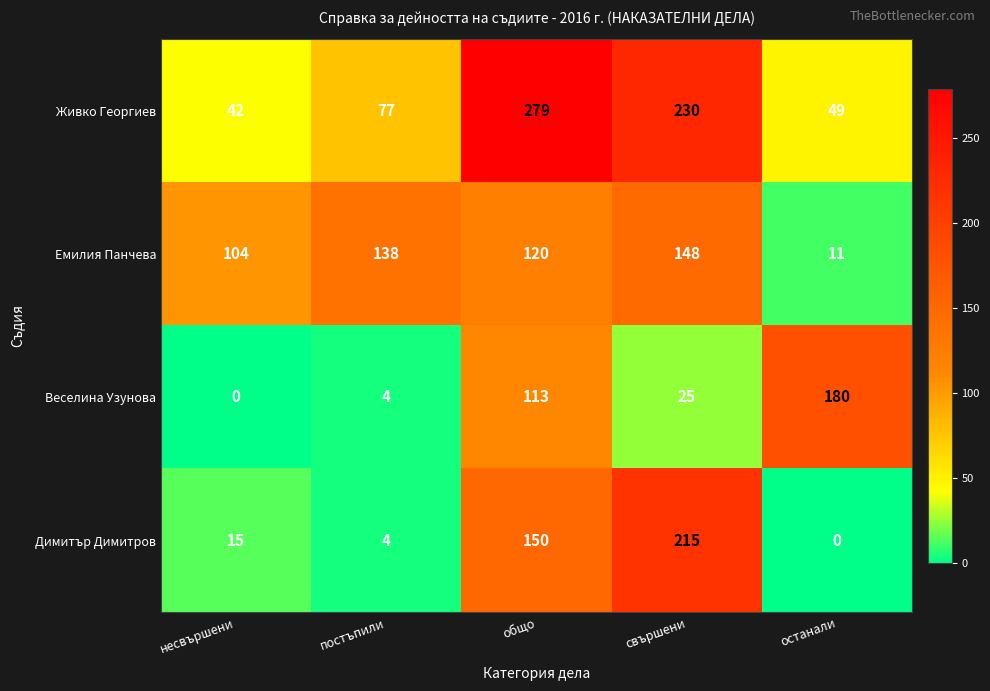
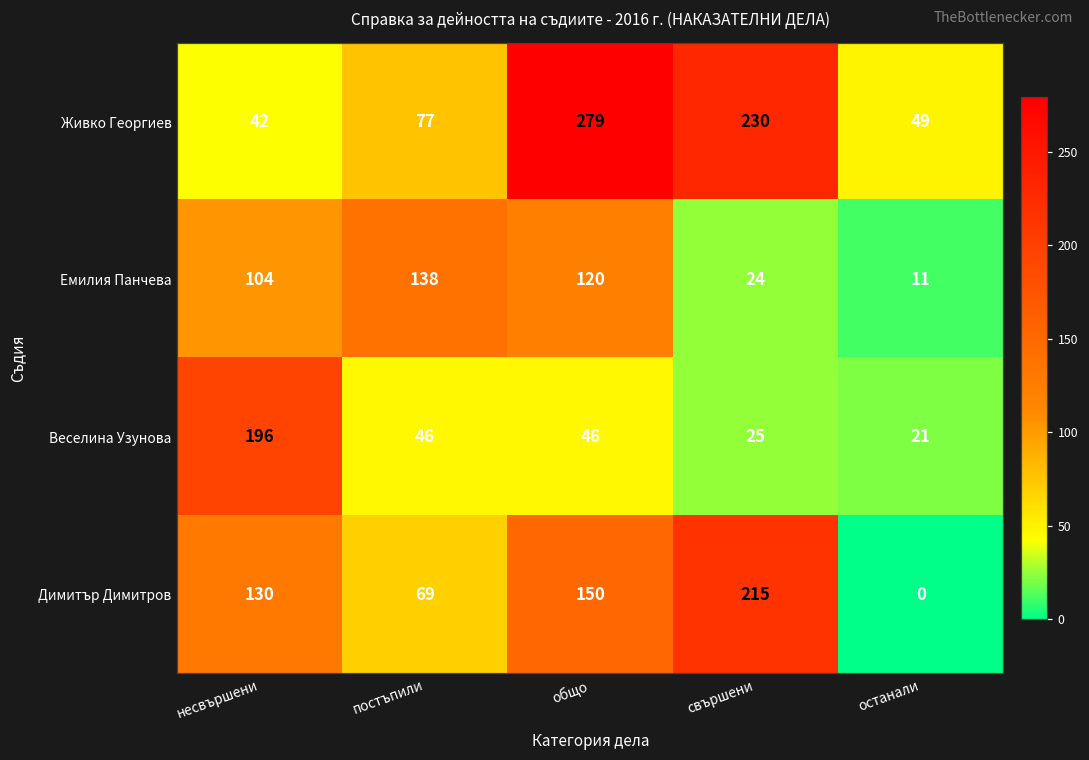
  {
    "Живко Георгиев": {
      "несвършени": 42,
      "постъпили": 77,
      "общо": 279,
      "свършени": 230,
      "останали": 49
    },
    "Емилия Панчева": {
      "несвършени": 104,
      "постъпили": 138,
      "общо": 120,
-     "свършени": 148,
+     "свършени": 24,
      "останали": 11
    },
    "Веселина Узунова": {
-     "несвършени": 0,
-     "постъпили": 4,
-     "общо": 113,
+     "несвършени": 196,
+     "постъпили": 46,
+     "общо": 46,
      "свършени": 25,
-     "останали": 180
+     "останали": 21
    },
    "Димитър Димитров": {
-     "несвършени": 15,
-     "постъпили": 4,
+     "несвършени": 130,
+     "постъпили": 69,
      "общо": 150,
      "свършени": 215,
      "останали": 0
    }
  }
